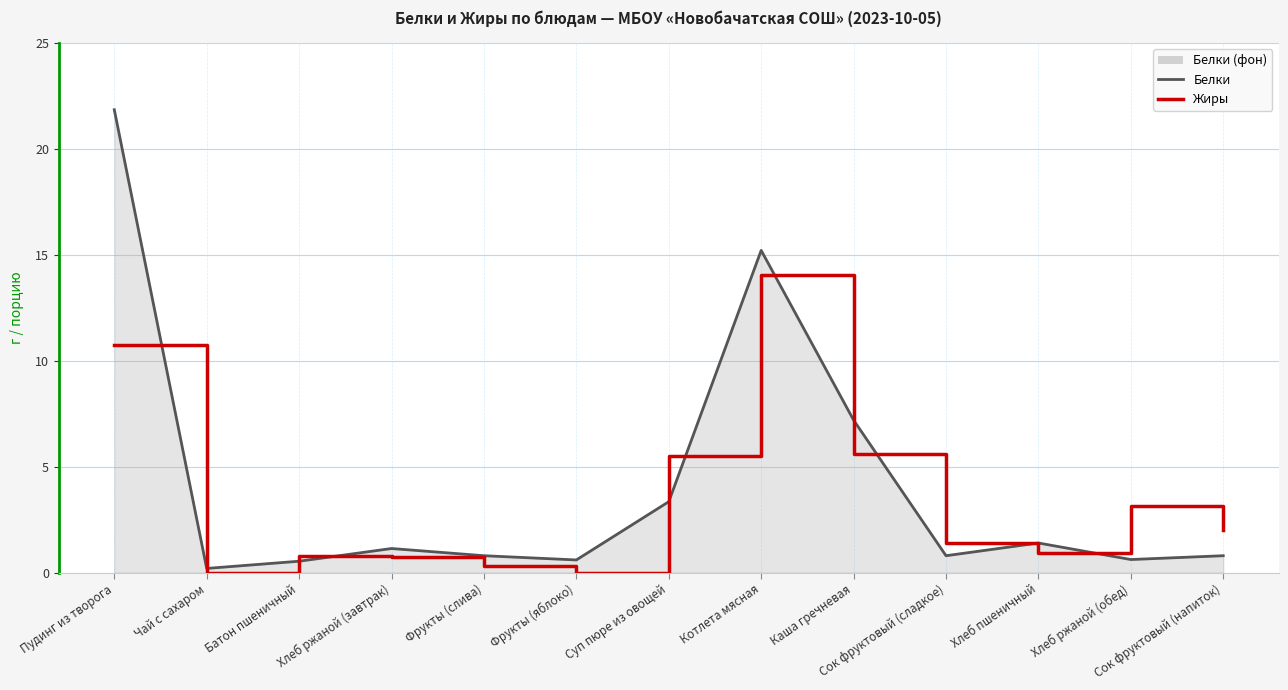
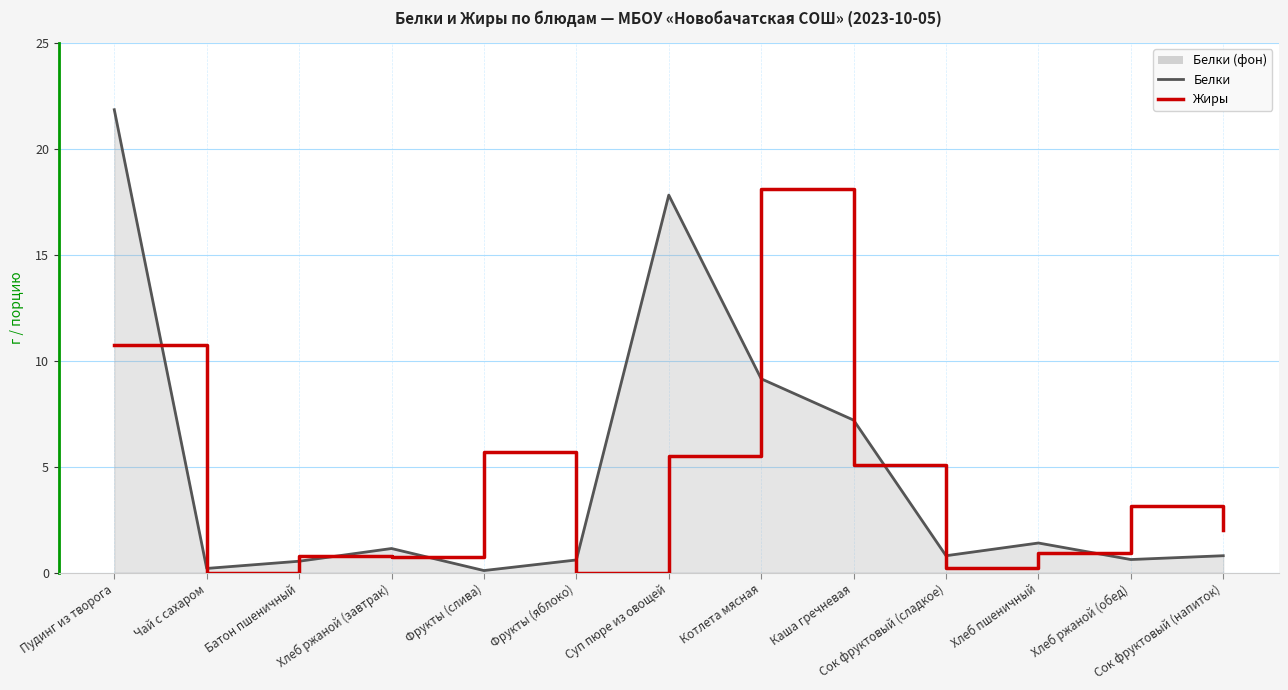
  {
    "Жиры": {
      "Пудинг из творога": 10.8,
      "Чай с сахаром": 0.0,
      "Батон пшеничный": 0.8,
      "Хлеб ржаной (завтрак)": 0.7,
-     "Фрукты (слива)": 0.3,
+     "Фрукты (слива)": 5.7,
      "Фрукты (яблоко)": 0.0,
      "Суп пюре из овощей": 5.5,
-     "Котлета мясная": 14.0,
-     "Каша гречневая": 5.6,
-     "Сок фруктовый (сладкое)": 1.4,
+     "Котлета мясная": 18.1,
+     "Каша гречневая": 5.1,
+     "Сок фруктовый (сладкое)": 0.2,
      "Хлеб пшеничный": 1.0,
      "Хлеб ржаной (обед)": 3.1,
      "Сок фруктовый (напиток)": 2.0
    },
    "Белки": {
      "Пудинг из творога": 21.9,
      "Чай с сахаром": 0.2,
      "Батон пшеничный": 0.5,
      "Хлеб ржаной (завтрак)": 1.1,
-     "Фрукты (слива)": 0.8,
+     "Фрукты (слива)": 0.1,
      "Фрукты (яблоко)": 0.6,
-     "Суп пюре из овощей": 3.4,
-     "Котлета мясная": 15.2,
+     "Суп пюре из овощей": 17.8,
+     "Котлета мясная": 9.2,
      "Каша гречневая": 7.2,
      "Сок фруктовый (сладкое)": 0.8,
      "Хлеб пшеничный": 1.4,
      "Хлеб ржаной (обед)": 0.6,
      "Сок фруктовый (напиток)": 0.8
    }
  }
